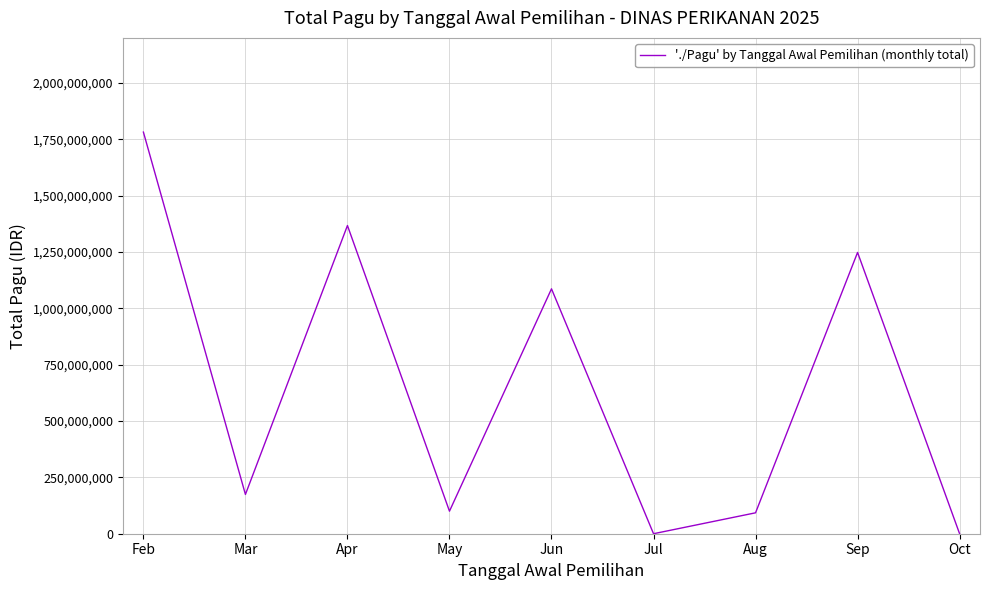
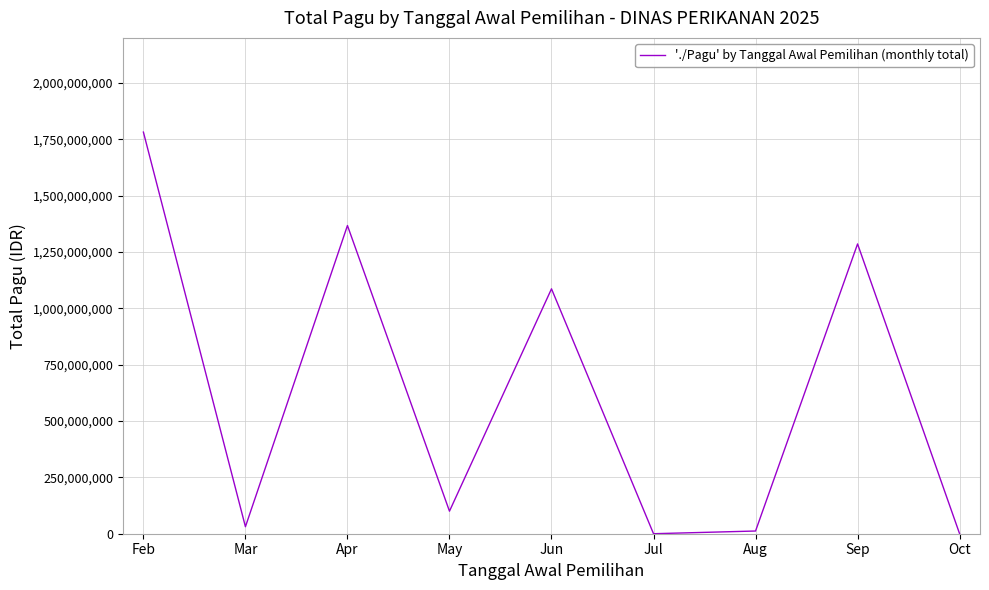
  {
    "Feb": "1,780,000,000",
-   "Mar": "170,000,000",
+   "Mar": "30,000,000",
    "Apr": "1,370,000,000",
    "May": "100,000,000",
    "Jun": "1,090,000,000",
    "Jul": "0",
-   "Aug": "90,000,000",
-   "Sep": "1,250,000,000",
+   "Aug": "10,000,000",
+   "Sep": "1,290,000,000",
    "Oct": "0"
  }
